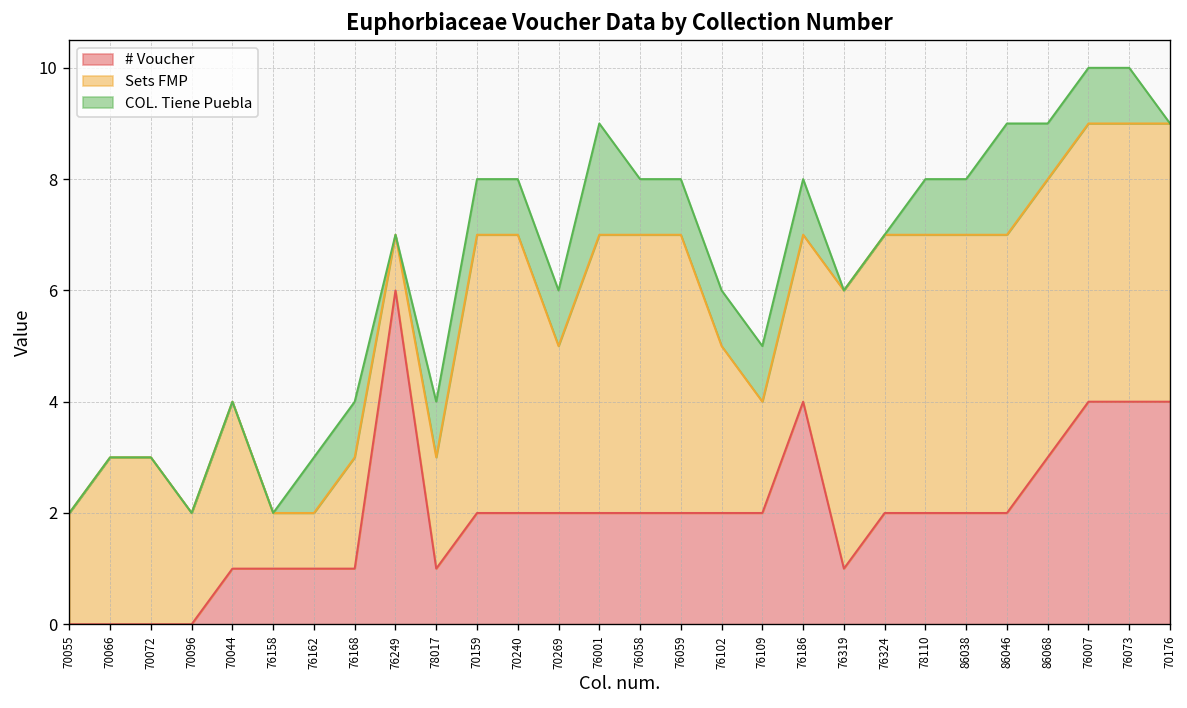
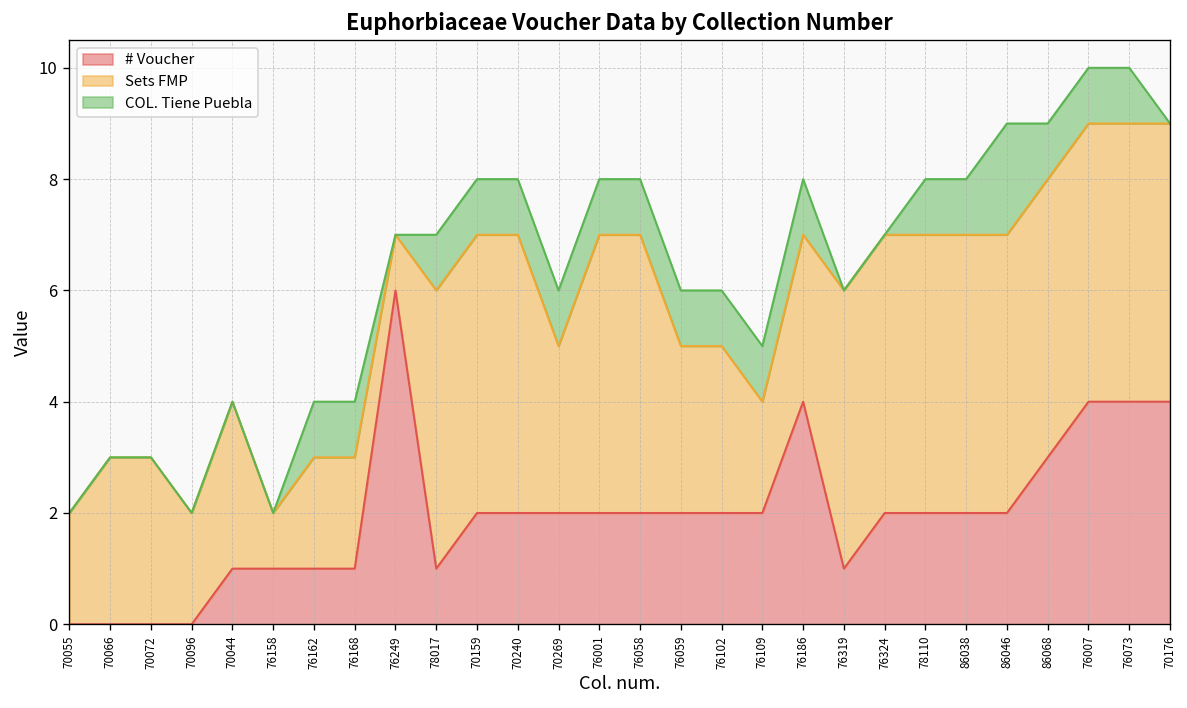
  {
    "# Voucher": {
      "70055": 0,
      "70066": 0,
      "70072": 0,
      "70096": 0,
      "70044": 1,
      "76158": 1,
      "76162": 1,
      "76168": 1,
      "76249": 6,
      "78017": 1,
      "70159": 2,
      "70240": 2,
      "70269": 2,
      "76001": 2,
      "76058": 2,
      "76059": 2,
      "76102": 2,
      "76109": 2,
      "76186": 4,
      "76319": 1,
      "76324": 2,
      "78110": 2,
      "86038": 2,
      "86046": 2,
      "86068": 3,
      "76007": 4,
      "76073": 4,
      "70176": 4
    },
    "Sets FMP": {
-     "76162": 1,
+     "76162": 2,
      "76168": 2,
-     "78017": 2,
+     "78017": 5,
      "70159": 5,
      "70240": 5,
      "70269": 3,
      "76001": 5,
      "76058": 5,
-     "76059": 5,
+     "76059": 3,
      "76102": 3,
      "76109": 2,
      "76186": 3,
      "78110": 5,
      "86038": 5,
      "86046": 5,
      "86068": 5,
      "76007": 5,
      "76073": 5
    },
    "COL. Tiene Puebla": {
      "76162": 1,
      "76168": 1,
      "78017": 1,
      "70159": 1,
      "70240": 1,
      "70269": 1,
-     "76001": 2,
+     "76001": 1,
      "76058": 1,
      "76059": 1,
      "76102": 1,
      "76109": 1,
      "76186": 1,
      "78110": 1,
      "86038": 1,
      "86046": 2,
      "86068": 1,
      "76007": 1,
      "76073": 1
    }
  }
